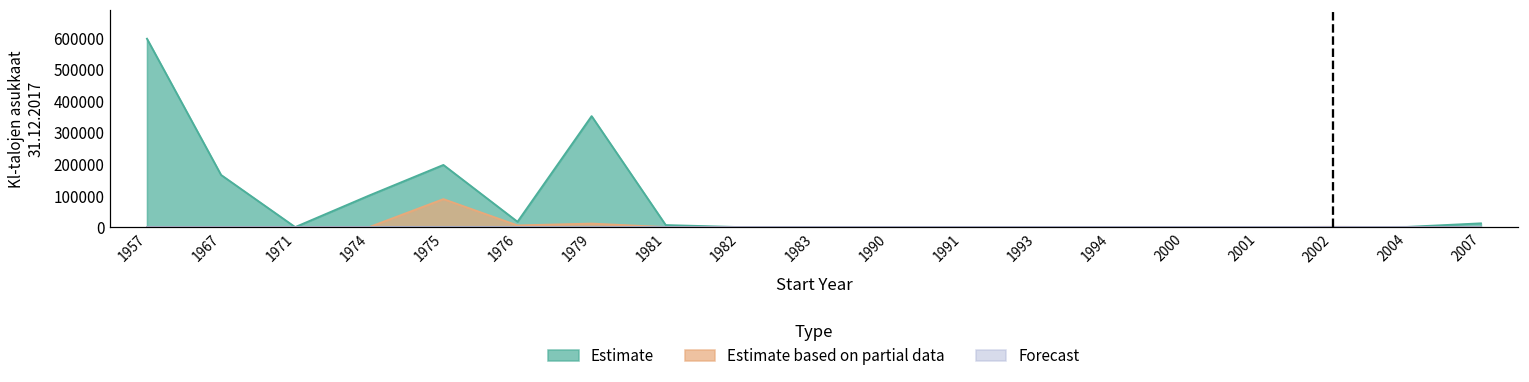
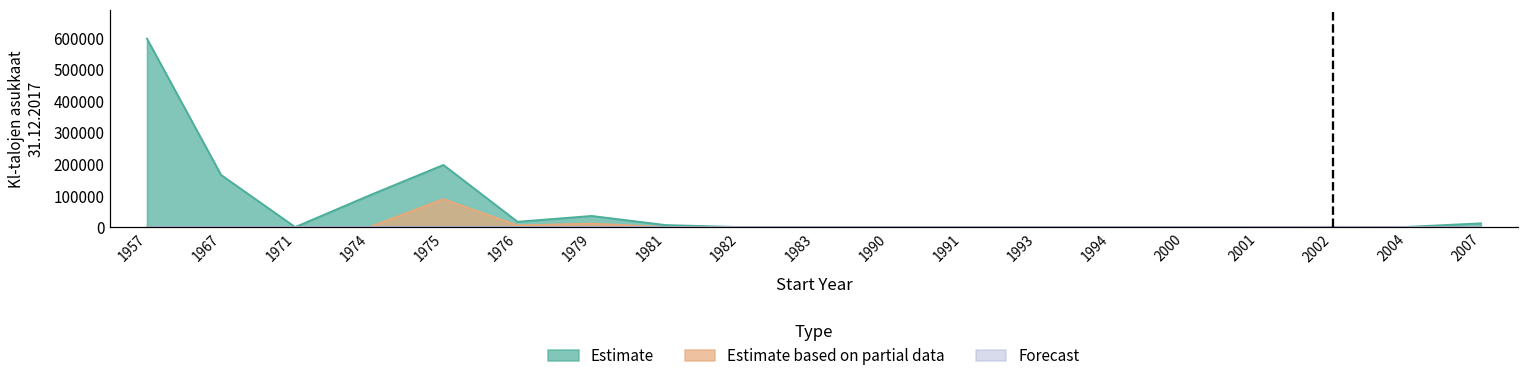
  {
    "Estimate": {
      "1957": 600000,
      "1967": 170000,
      "1974": 100000,
      "1975": 200000,
      "1976": 20000,
-     "1979": 350000,
+     "1979": 40000,
      "2007": 10000
    },
    "Estimate based on partial data": {
      "1975": 90000,
      "1979": 10000
    },
    "Forecast": {
      "1975": 0,
      "1979": 0
    }
  }
